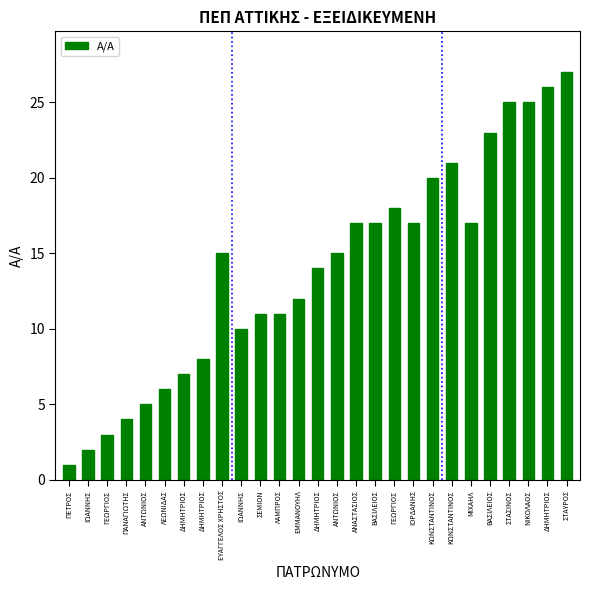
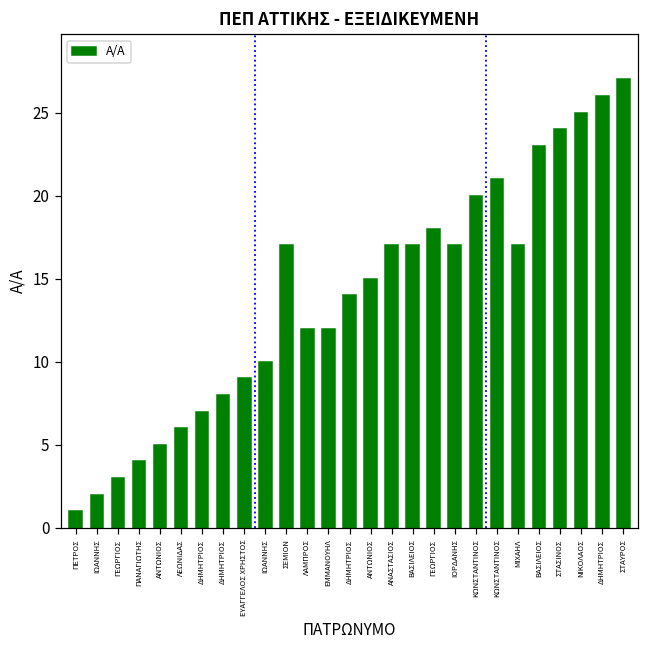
  {
    "ΠΕΤΡΟΣ": 1,
    "ΠΑΝΑΓΙΩΤΗΣ": 4,
    "ΛΕΩΝΙΔΑΣ": 6,
-   "ΕΥΑΓΓΕΛΟΣ ΧΡΗΣΤΟΣ": 15,
-   "ΣΕΜΙΟΝ": 11,
-   "ΛΑΜΠΡΟΣ": 11,
+   "ΕΥΑΓΓΕΛΟΣ ΧΡΗΣΤΟΣ": 9,
+   "ΣΕΜΙΟΝ": 17,
+   "ΛΑΜΠΡΟΣ": 12,
    "ΕΜΜΑΝΟΥΗΛ": 12,
    "ΑΝΑΣΤΑΣΙΟΣ": 17,
    "ΙΟΡΔΑΝΗΣ": 17,
    "ΜΙΧΑΗΛ": 17,
-   "ΣΤΑΣΙΝΟΣ": 25,
+   "ΣΤΑΣΙΝΟΣ": 24,
    "ΝΙΚΟΛΑΟΣ": 25,
    "ΣΤΑΥΡΟΣ": 27
  }
